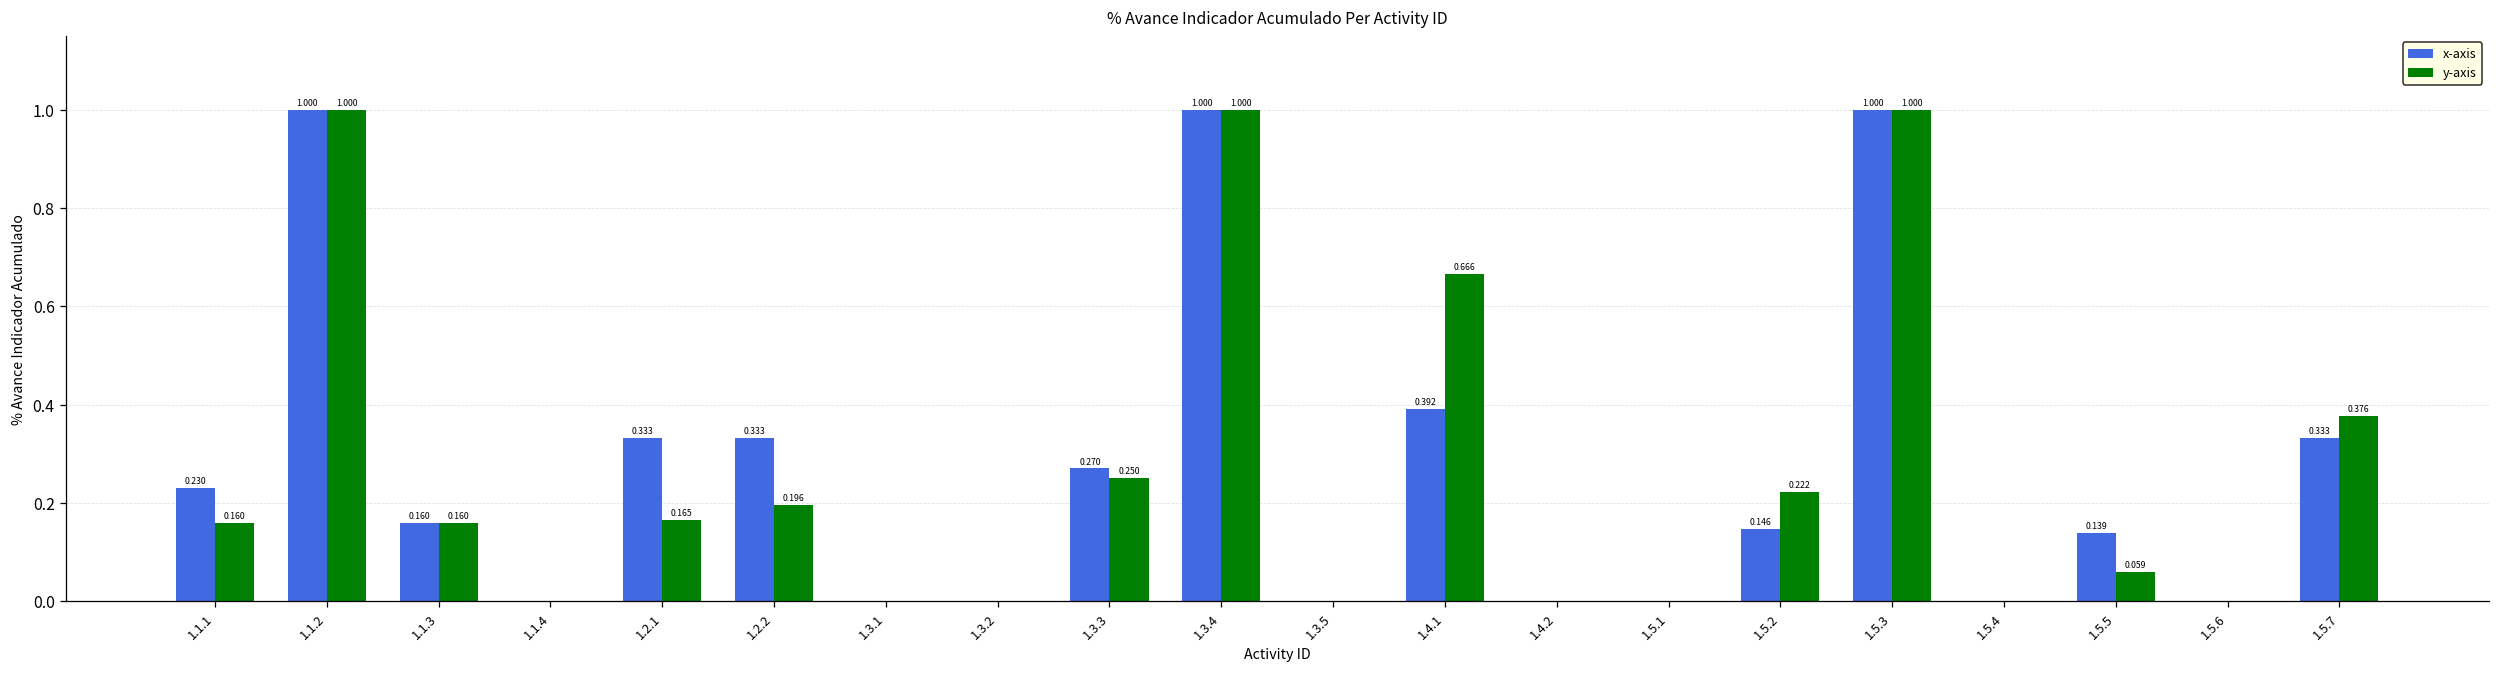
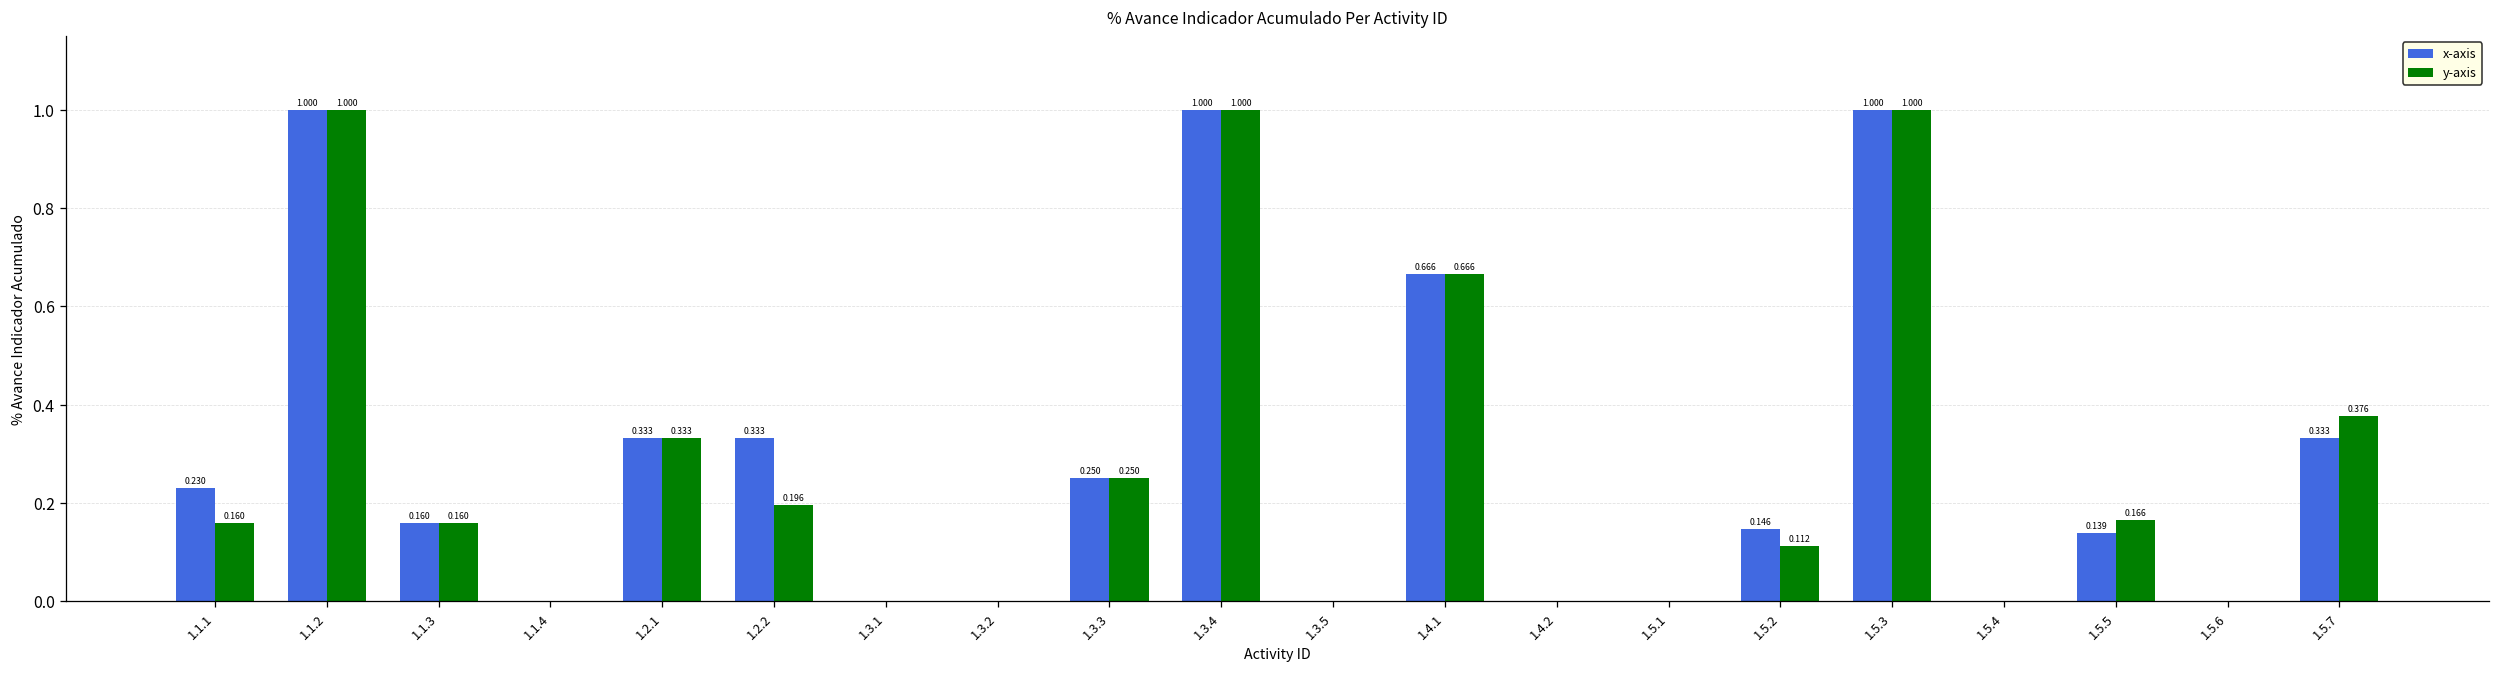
  {
    "x-axis": {
      "1.1.1": 0.230,
      "1.1.2": 1.000,
      "1.1.3": 0.160,
      "1.2.1": 0.333,
      "1.2.2": 0.333,
-     "1.3.3": 0.270,
+     "1.3.3": 0.250,
      "1.3.4": 1.000,
-     "1.4.1": 0.392,
+     "1.4.1": 0.666,
      "1.5.2": 0.146,
      "1.5.3": 1.000,
      "1.5.5": 0.139,
      "1.5.7": 0.333
    },
    "y-axis": {
      "1.1.1": 0.160,
      "1.1.2": 1.000,
      "1.1.3": 0.160,
-     "1.2.1": 0.165,
+     "1.2.1": 0.333,
      "1.2.2": 0.196,
      "1.3.3": 0.250,
      "1.3.4": 1.000,
      "1.4.1": 0.666,
-     "1.5.2": 0.222,
+     "1.5.2": 0.112,
      "1.5.3": 1.000,
-     "1.5.5": 0.059,
+     "1.5.5": 0.166,
      "1.5.7": 0.376
    }
  }
